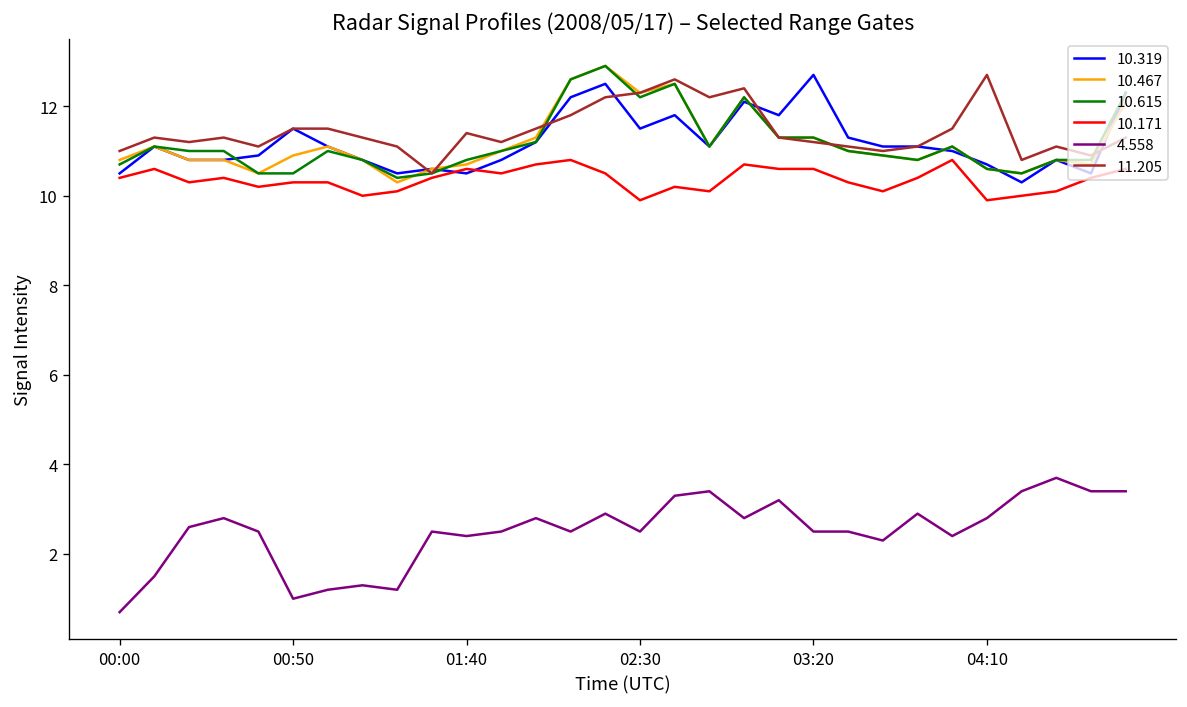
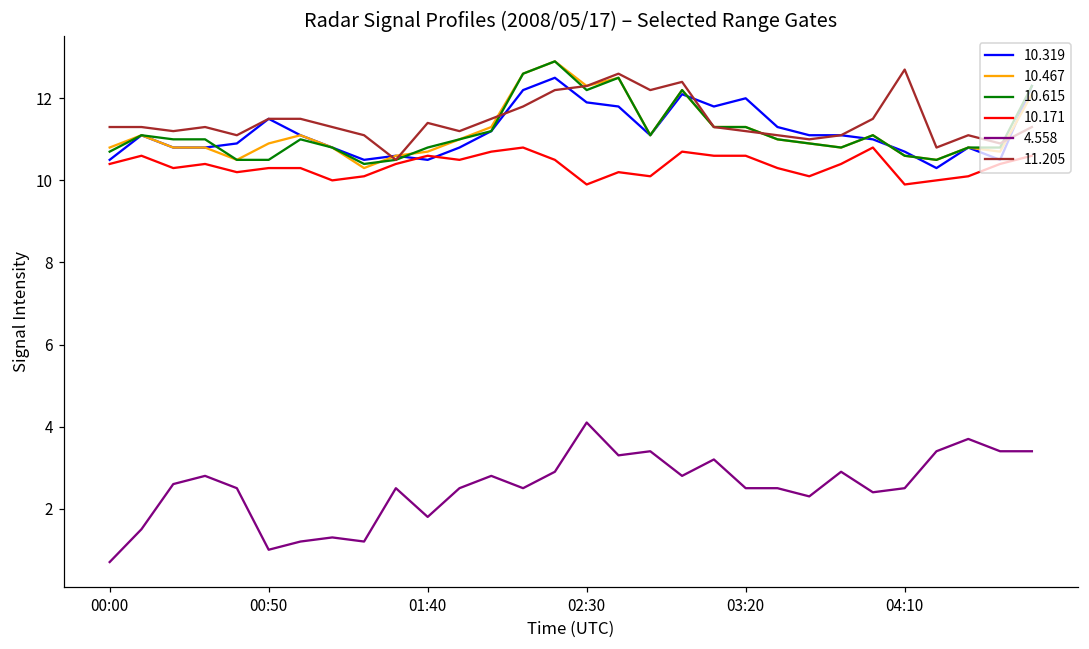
  {
    "10.319": {
      "00:00": 10.5,
      "01:40": 10.5,
-     "02:30": 11.5,
-     "03:20": 12.7,
+     "02:30": 11.9,
+     "03:20": 12.0,
      "04:10": 10.7
    },
    "10.467": {
      "00:00": 10.8,
      "00:50": 10.9,
      "01:40": 10.7
    },
    "10.615": {
      "00:00": 10.7,
      "00:50": 10.5,
      "01:40": 10.8,
      "02:30": 12.2
    },
    "10.171": {
      "00:00": 10.4,
      "00:50": 10.3,
      "01:40": 10.6,
      "02:30": 9.9,
      "03:20": 10.6,
      "04:10": 9.9
    },
    "4.558": {
      "00:00": 0.7,
      "00:50": 1.0,
-     "01:40": 2.4,
-     "02:30": 2.5,
+     "01:40": 1.8,
+     "02:30": 4.1,
      "03:20": 2.5,
-     "04:10": 2.8
+     "04:10": 2.5
    },
    "11.205": {
-     "00:00": 11.0,
+     "00:00": 11.3,
      "01:40": 11.4,
      "03:20": 11.2,
      "04:10": 12.7
    }
  }
